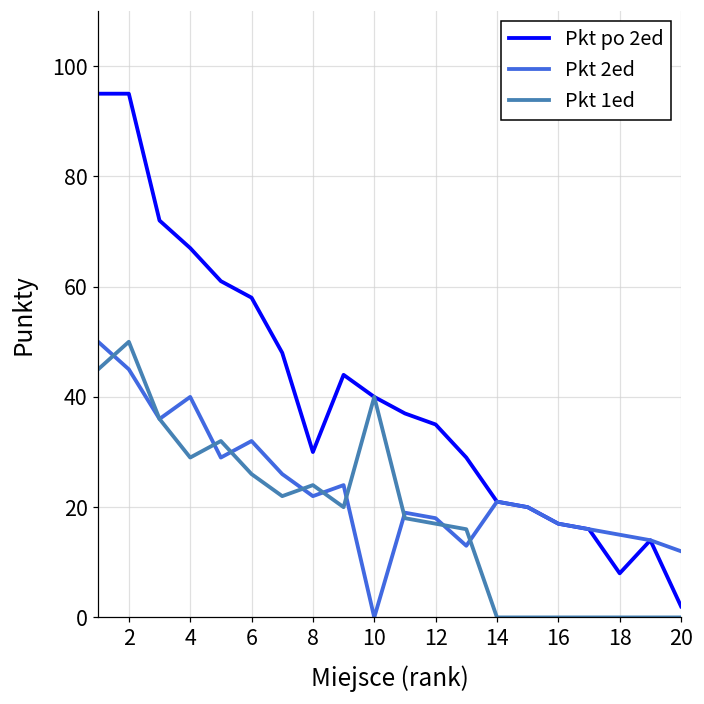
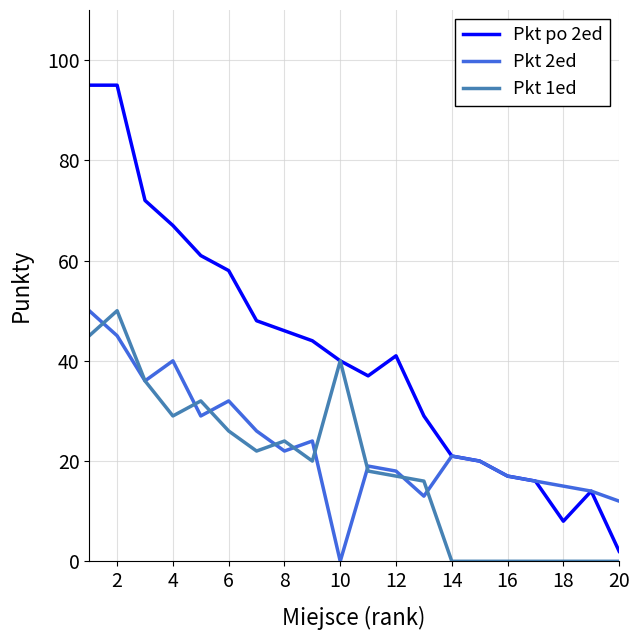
  {
    "Pkt po 2ed": {
      "2": 95,
      "4": 67,
      "6": 58,
-     "8": 30,
-     "12": 35,
+     "8": 46,
+     "12": 41,
      "18": 8,
      "20": 2
    }
  }
